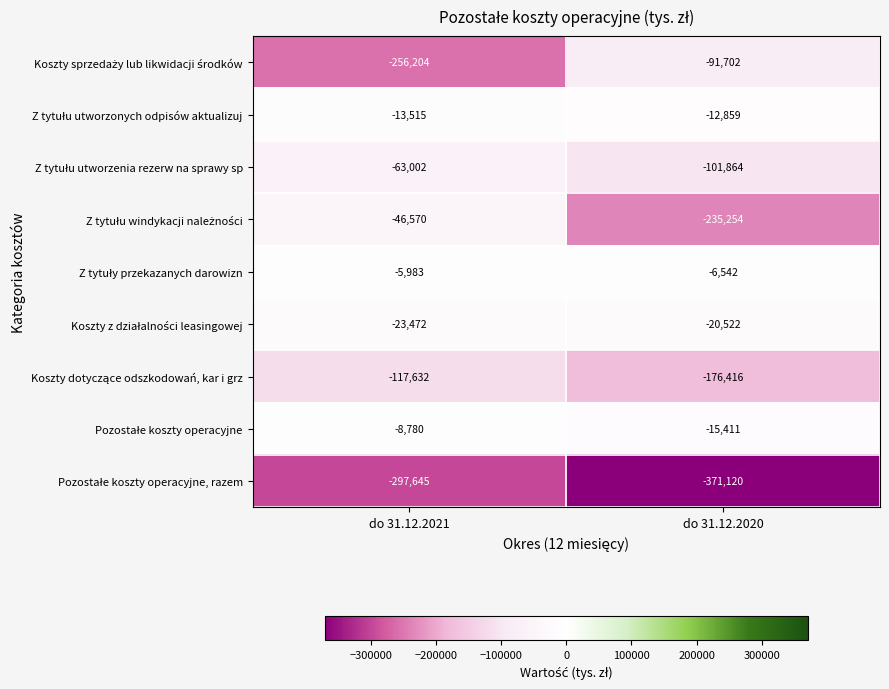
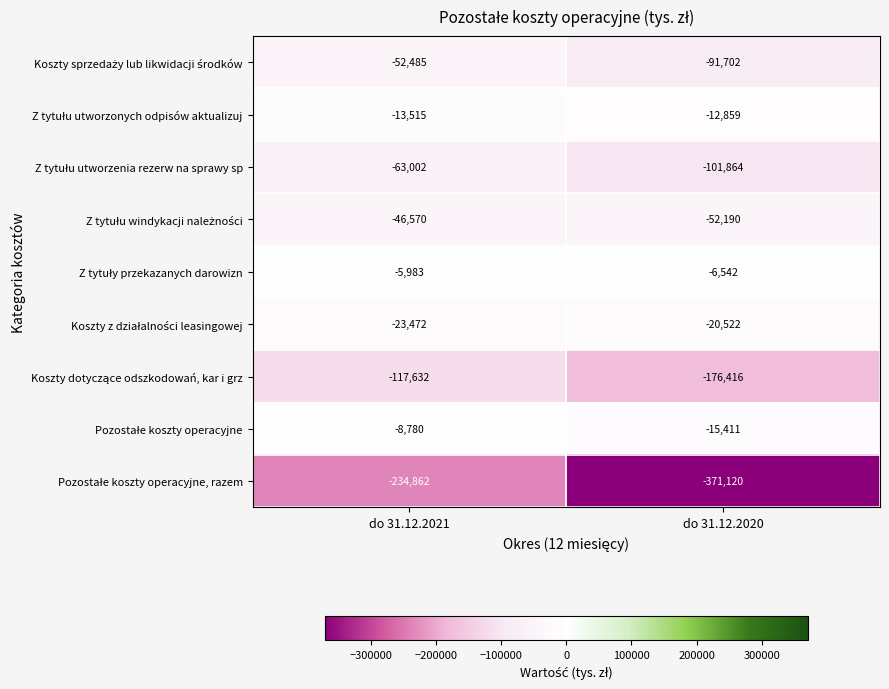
  {
    "Koszty sprzedaży lub likwidacji środków": {
-     "do 31.12.2021": "-256,204",
+     "do 31.12.2021": "-52,485",
      "do 31.12.2020": "-91,702"
    },
    "Z tytułu utworzonych odpisów aktualizuj": {
      "do 31.12.2021": "-13,515",
      "do 31.12.2020": "-12,859"
    },
    "Z tytułu utworzenia rezerw na sprawy sp": {
      "do 31.12.2021": "-63,002",
      "do 31.12.2020": "-101,864"
    },
    "Z tytułu windykacji należności": {
      "do 31.12.2021": "-46,570",
-     "do 31.12.2020": "-235,254"
+     "do 31.12.2020": "-52,190"
    },
    "Z tytuły przekazanych darowizn": {
      "do 31.12.2021": "-5,983",
      "do 31.12.2020": "-6,542"
    },
    "Koszty z działalności leasingowej": {
      "do 31.12.2021": "-23,472",
      "do 31.12.2020": "-20,522"
    },
    "Koszty dotyczące odszkodowań, kar i grz": {
      "do 31.12.2021": "-117,632",
      "do 31.12.2020": "-176,416"
    },
    "Pozostałe koszty operacyjne": {
      "do 31.12.2021": "-8,780",
      "do 31.12.2020": "-15,411"
    },
    "Pozostałe koszty operacyjne, razem": {
-     "do 31.12.2021": "-297,645",
+     "do 31.12.2021": "-234,862",
      "do 31.12.2020": "-371,120"
    }
  }
